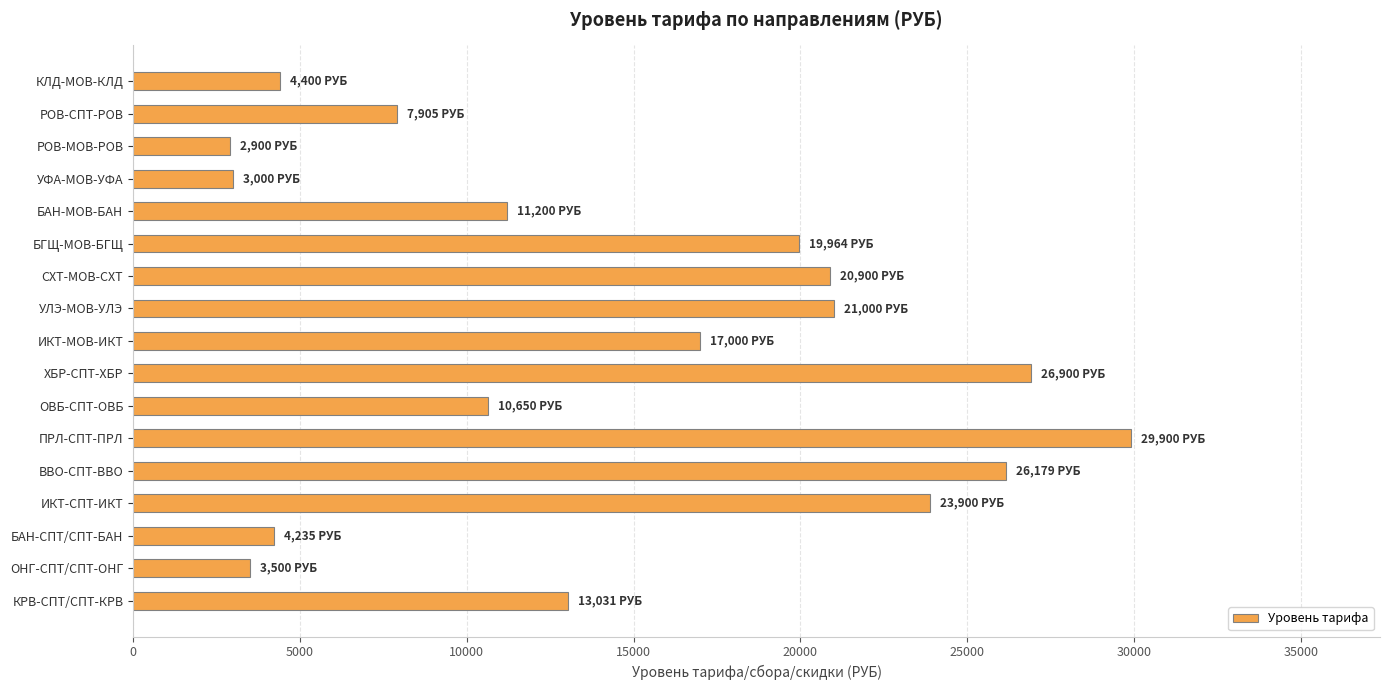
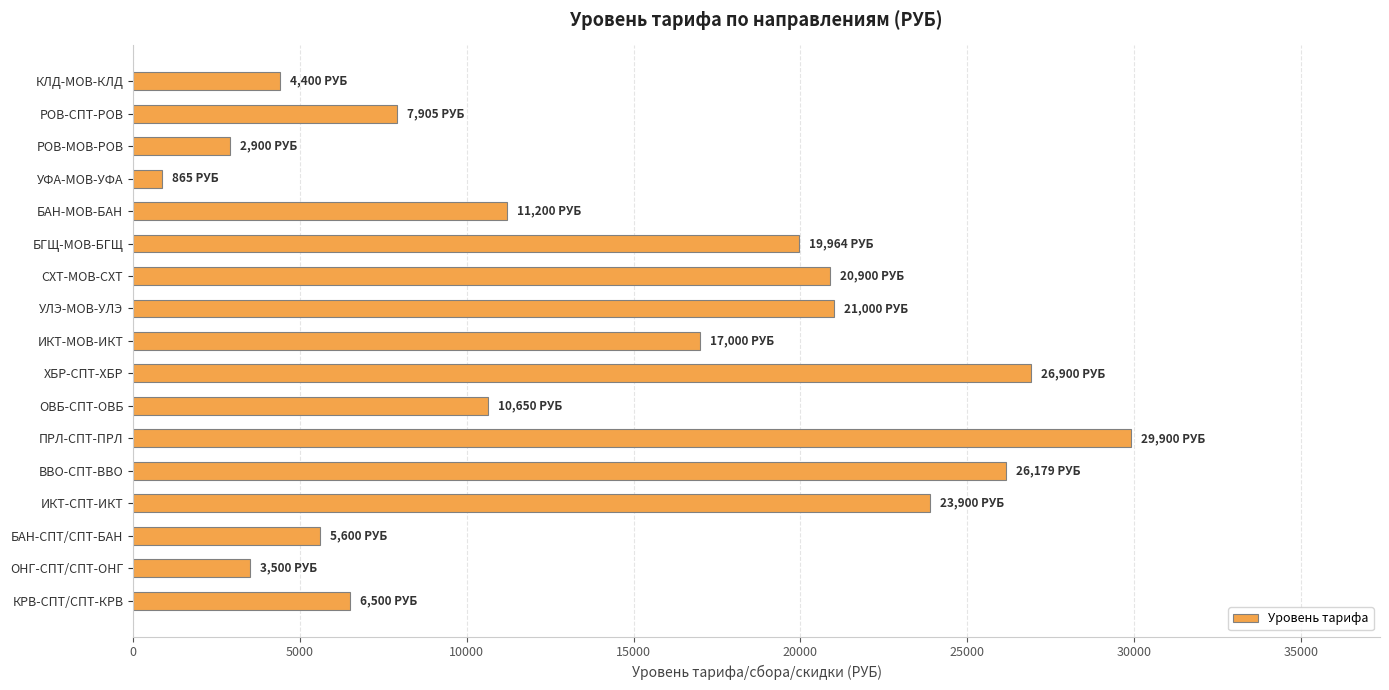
  {
    "КЛД-МОВ-КЛД": "4,400",
    "РОВ-СПТ-РОВ": "7,905",
    "РОВ-МОВ-РОВ": "2,900",
-   "УФА-МОВ-УФА": "3,000",
+   "УФА-МОВ-УФА": "865",
    "БАН-МОВ-БАН": "11,200",
    "БГЩ-МОВ-БГЩ": "19,964",
    "СХТ-МОВ-СХТ": "20,900",
    "УЛЭ-МОВ-УЛЭ": "21,000",
    "ИКТ-МОВ-ИКТ": "17,000",
    "ХБР-СПТ-ХБР": "26,900",
    "ОВБ-СПТ-ОВБ": "10,650",
    "ПРЛ-СПТ-ПРЛ": "29,900",
    "ВВО-СПТ-ВВО": "26,179",
    "ИКТ-СПТ-ИКТ": "23,900",
-   "БАН-СПТ/СПТ-БАН": "4,235",
+   "БАН-СПТ/СПТ-БАН": "5,600",
    "ОНГ-СПТ/СПТ-ОНГ": "3,500",
-   "КРВ-СПТ/СПТ-КРВ": "13,031"
+   "КРВ-СПТ/СПТ-КРВ": "6,500"
  }
